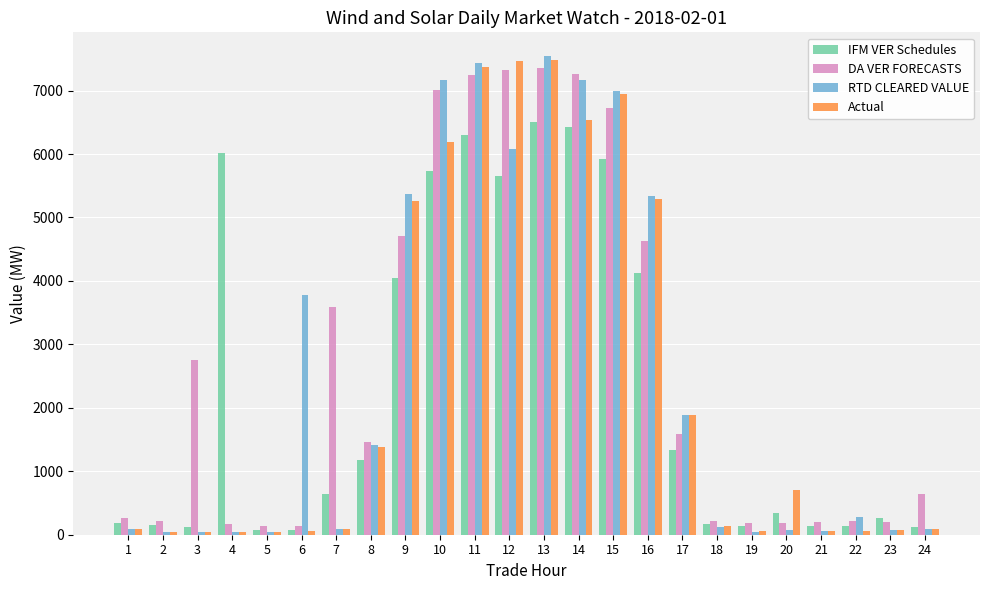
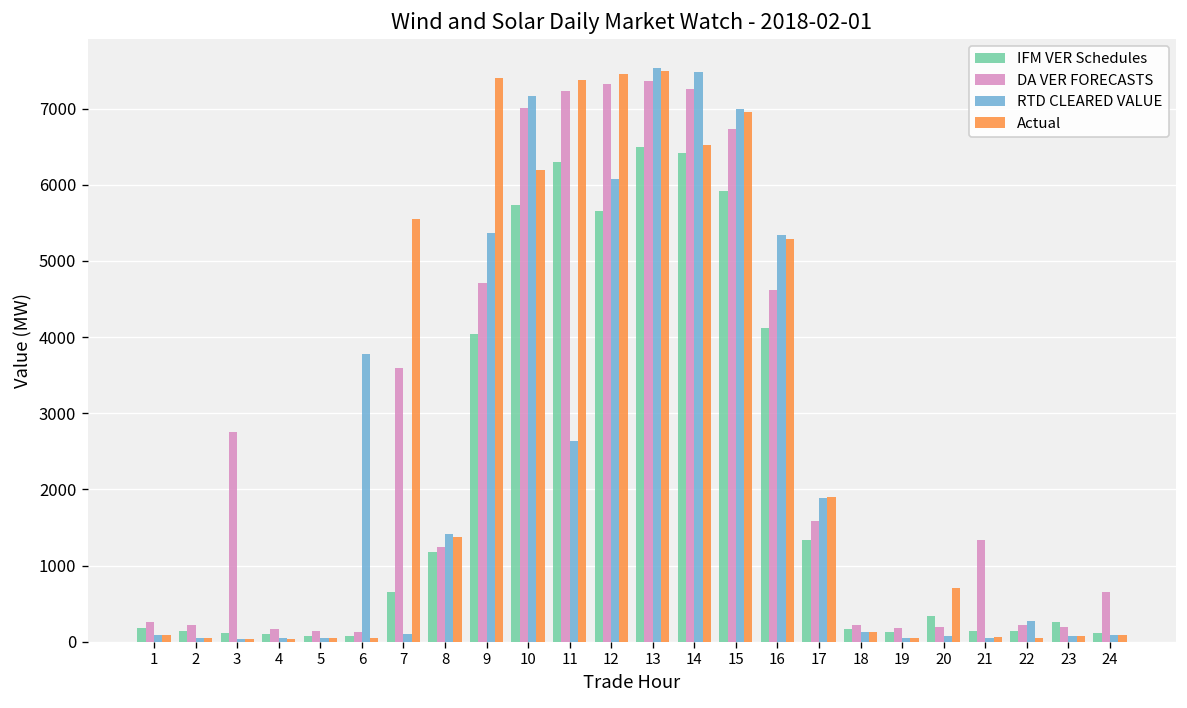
  {
    "IFM VER Schedules": {
      "1": 200,
      "2": 100,
      "3": 100,
-     "4": 6000,
+     "4": 100,
      "5": 100,
      "6": 100,
      "7": 600,
      "8": 1200,
      "9": 4000,
      "10": 5700,
      "11": 6300,
      "12": 5700,
      "13": 6500,
      "14": 6400,
      "15": 5900,
      "16": 4100,
      "17": 1300,
      "18": 200,
      "19": 100,
      "20": 300,
      "21": 100,
      "22": 100,
      "23": 300,
      "24": 100
    },
    "DA VER FORECASTS": {
      "1": 300,
      "2": 200,
      "3": 2800,
      "4": 200,
      "5": 100,
      "6": 100,
      "7": 3600,
-     "8": 1500,
+     "8": 1200,
      "9": 4700,
      "10": 7000,
      "11": 7200,
      "12": 7300,
      "13": 7400,
      "14": 7300,
      "15": 6700,
      "16": 4600,
      "17": 1600,
      "18": 200,
      "19": 200,
      "20": 200,
-     "21": 200,
+     "21": 1300,
      "22": 200,
      "23": 200,
      "24": 600
    },
    "RTD CLEARED VALUE": {
      "1": 100,
      "2": 100,
      "3": 0,
      "4": 0,
      "5": 0,
      "6": 3800,
      "7": 100,
      "8": 1400,
      "9": 5400,
      "10": 7200,
-     "11": 7400,
+     "11": 2600,
      "12": 6100,
      "13": 7500,
-     "14": 7200,
+     "14": 7500,
      "15": 7000,
      "16": 5300,
      "17": 1900,
      "18": 100,
      "19": 0,
      "20": 100,
      "21": 100,
      "22": 300,
      "23": 100,
      "24": 100
    },
    "Actual": {
      "1": 100,
      "2": 0,
      "4": 0,
      "5": 0,
      "6": 100,
-     "7": 100,
+     "7": 5600,
      "8": 1400,
-     "9": 5300,
+     "9": 7400,
      "10": 6200,
      "11": 7400,
      "12": 7500,
      "13": 7500,
      "14": 6500,
      "15": 7000,
      "16": 5300,
      "17": 1900,
      "18": 100,
      "19": 100,
      "20": 700,
      "21": 100,
      "22": 100,
      "23": 100,
      "24": 100
    }
  }
